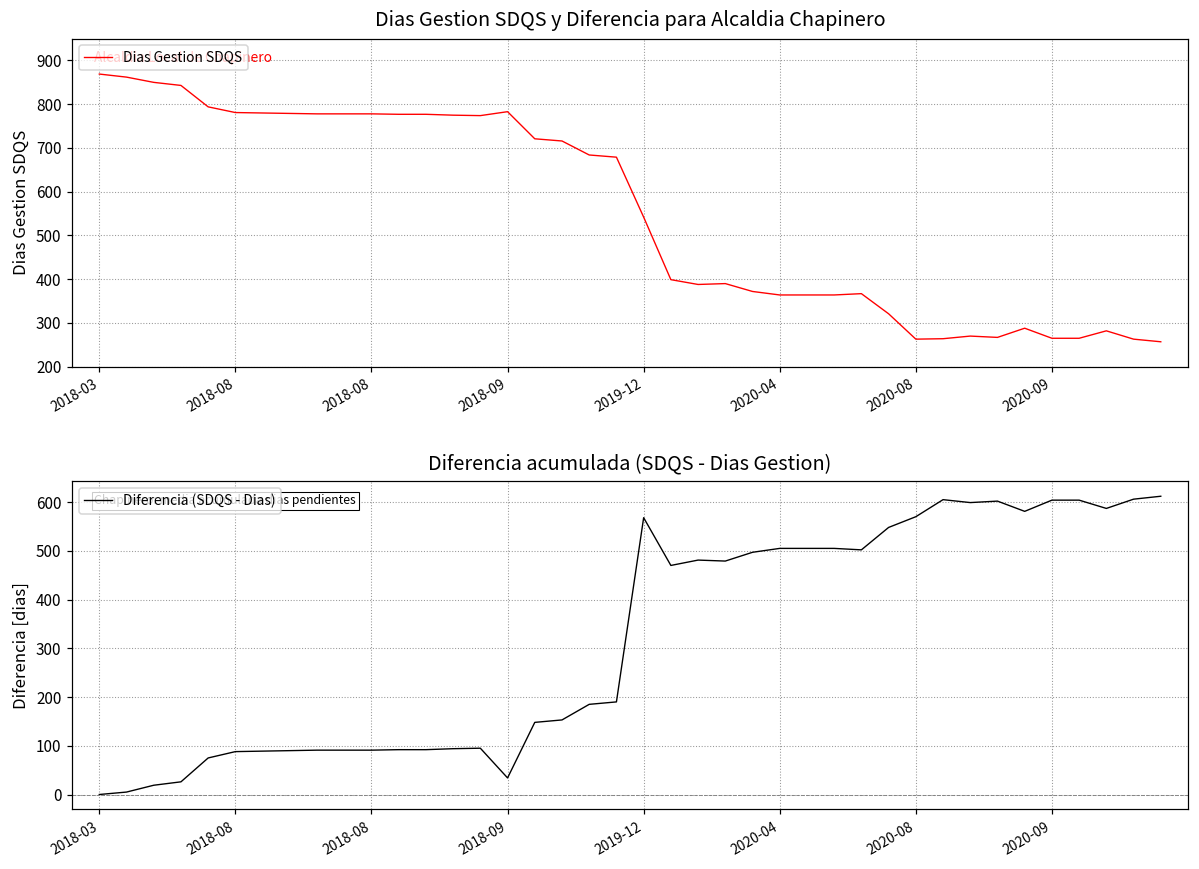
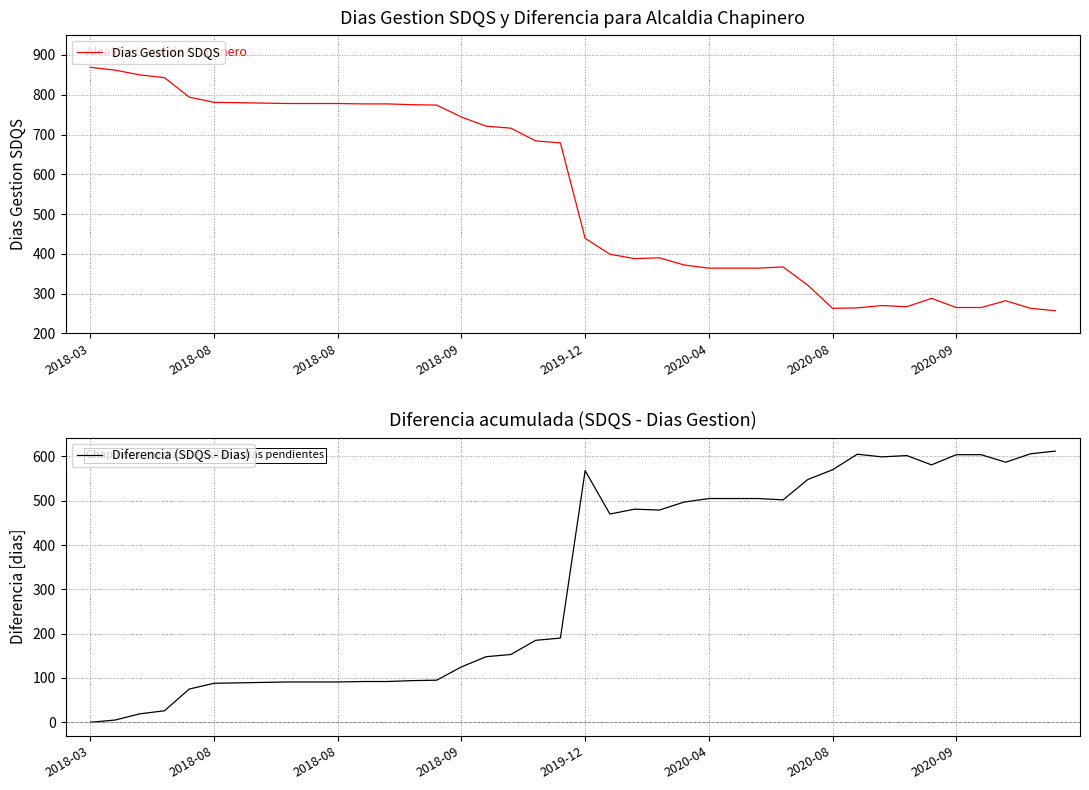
  {
    "Dias Gestion SDQS y Diferencia para Alcaldia Chapinero": {
      "2018-03": 870,
-     "2018-09": 780,
-     "2019-12": 540,
+     "2018-09": 740,
+     "2019-12": 440,
      "2020-08": 260
    },
    "Diferencia acumulada (SDQS - Dias Gestion)": {
      "2018-03": 0,
-     "2018-09": 30,
+     "2018-09": 130,
      "2019-12": 570,
      "2020-08": 570
    }
  }
